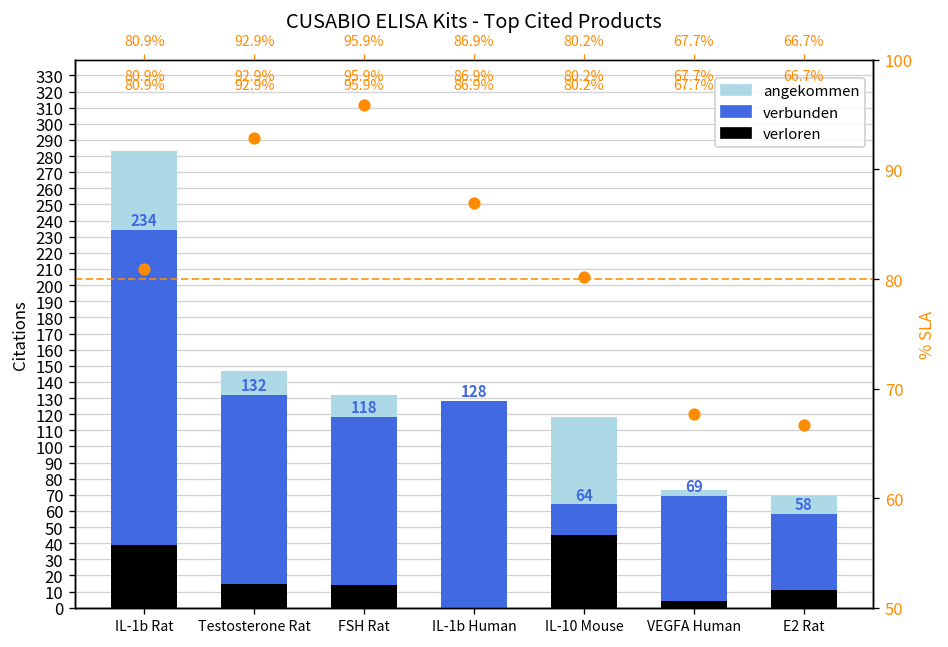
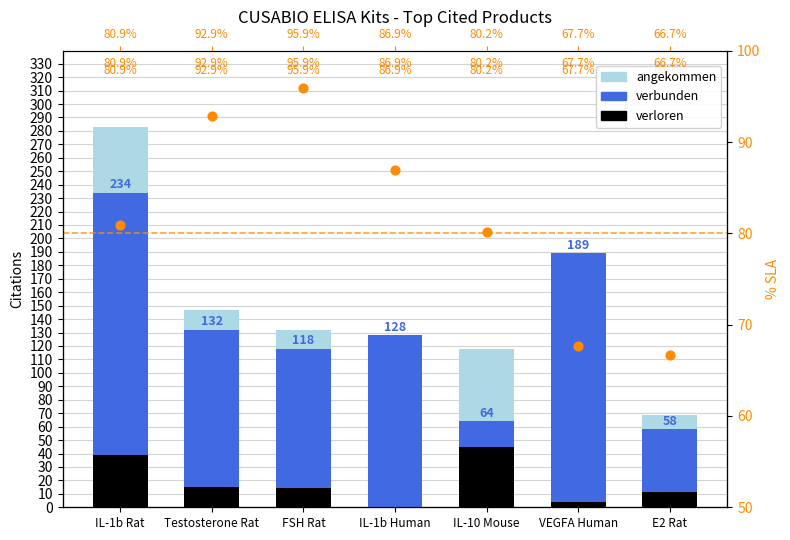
  {
    "angekommen": {
      "IL-1b Human": 128
    },
    "verbunden": {
      "IL-1b Human": 128,
-     "VEGFA Human": 69
+     "VEGFA Human": 189
    }
  }
